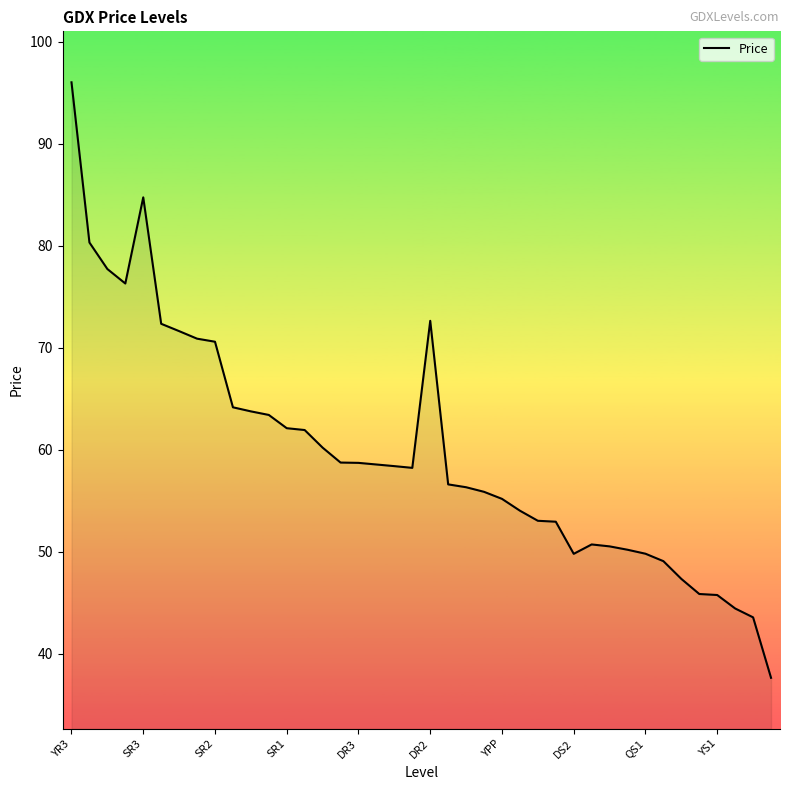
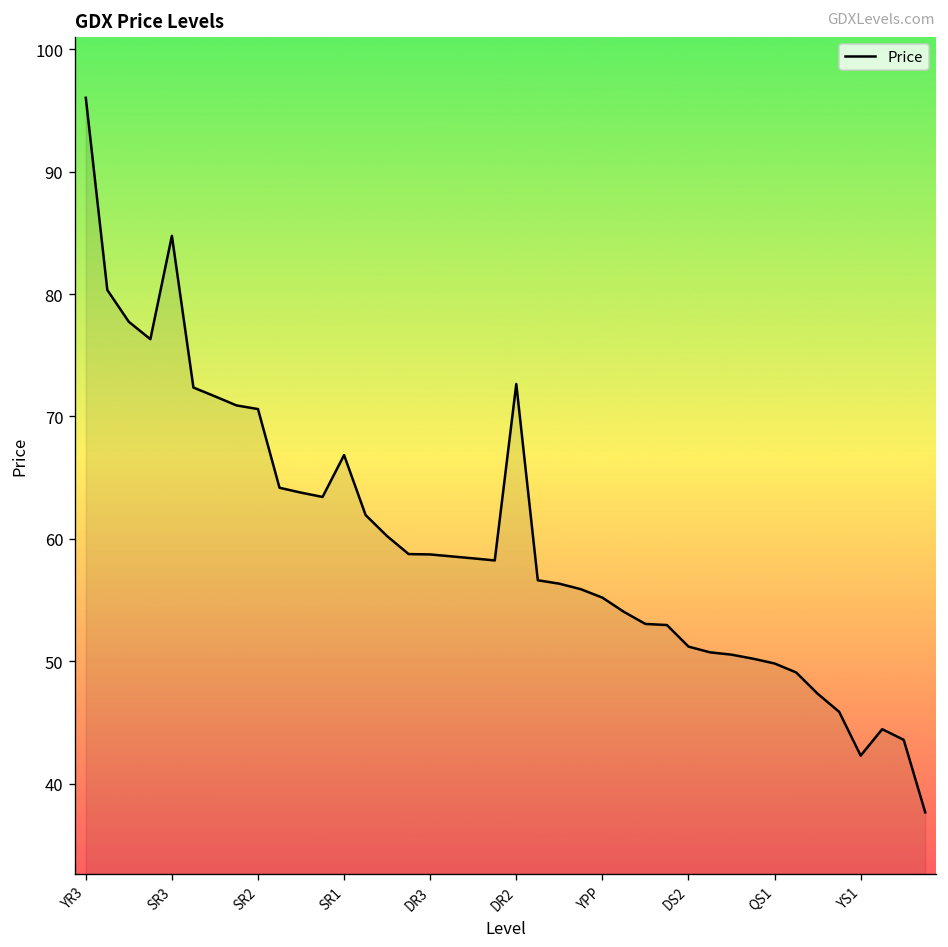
  {
    "YR3": 96.0,
    "SR3": 84.8,
    "SR2": 70.6,
-   "SR1": 62.1,
+   "SR1": 66.8,
    "DR3": 58.7,
    "DR2": 72.7,
    "YPP": 55.2,
-   "DS2": 49.8,
+   "DS2": 51.2,
    "QS1": 49.8,
-   "YS1": 45.8
+   "YS1": 42.3
  }
